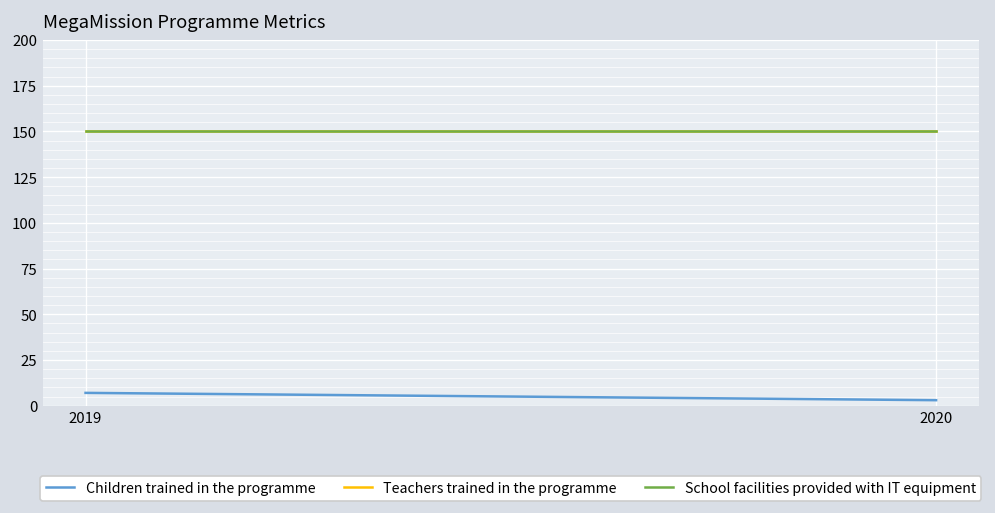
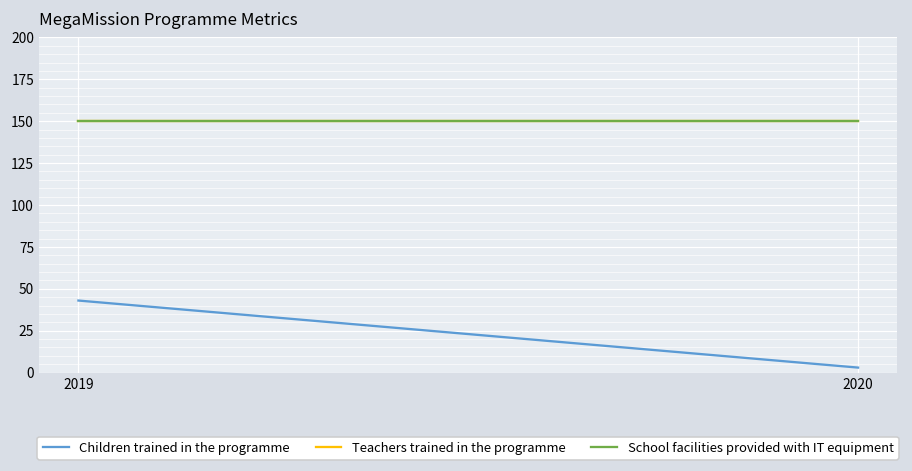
  {
    "Children trained in the programme": {
-     "2019": 7,
+     "2019": 43,
      "2020": 3
    },
    "School facilities provided with IT equipment": {
      "2019": 150,
      "2020": 150
    }
  }
